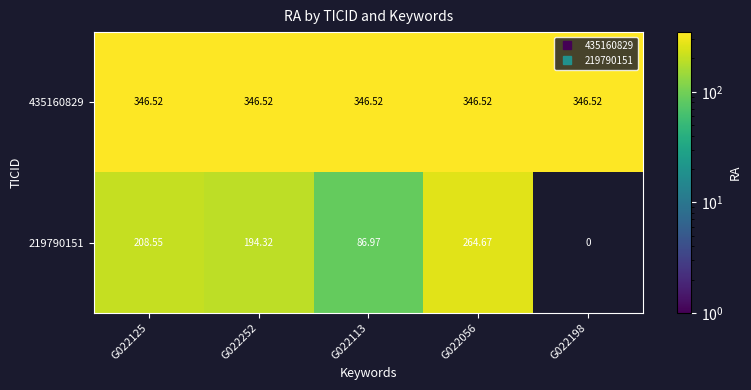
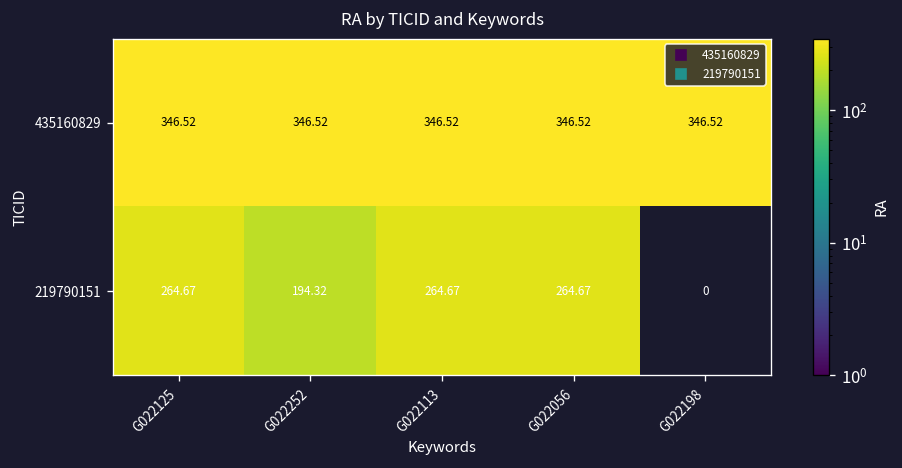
  {
    "435160829": {
      "G022125": 346.52,
      "G022252": 346.52,
      "G022113": 346.52,
      "G022056": 346.52,
      "G022198": 346.52
    },
    "219790151": {
-     "G022125": 208.55,
+     "G022125": 264.67,
      "G022252": 194.32,
-     "G022113": 86.97,
+     "G022113": 264.67,
      "G022056": 264.67,
      "G022198": 0
    }
  }
